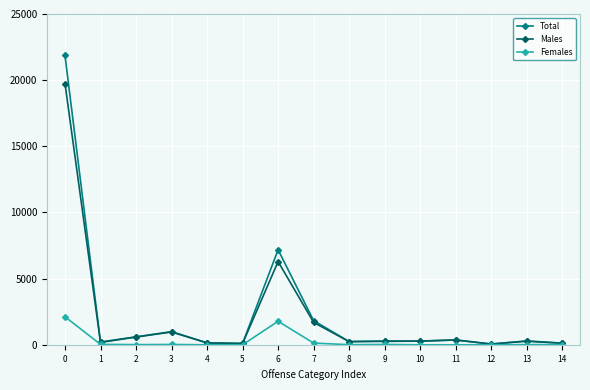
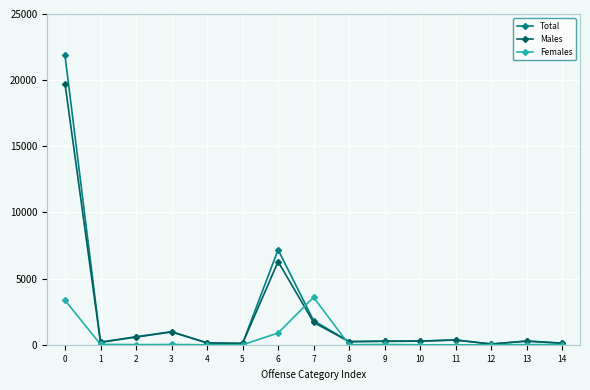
  {
    "Females": {
-     "0": 2100,
+     "0": 3400,
      "2": 0,
      "3": 0,
-     "6": 1800,
-     "7": 100,
+     "6": 900,
+     "7": 3600,
      "8": 0,
      "9": 0,
      "10": 0,
      "11": 0,
      "13": 0
    }
  }
